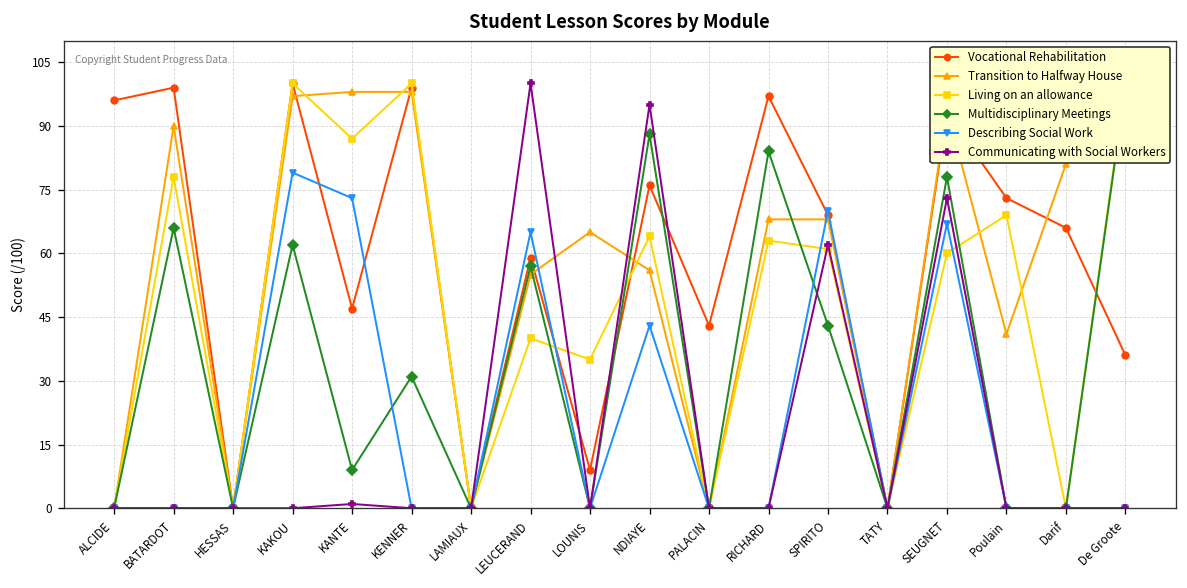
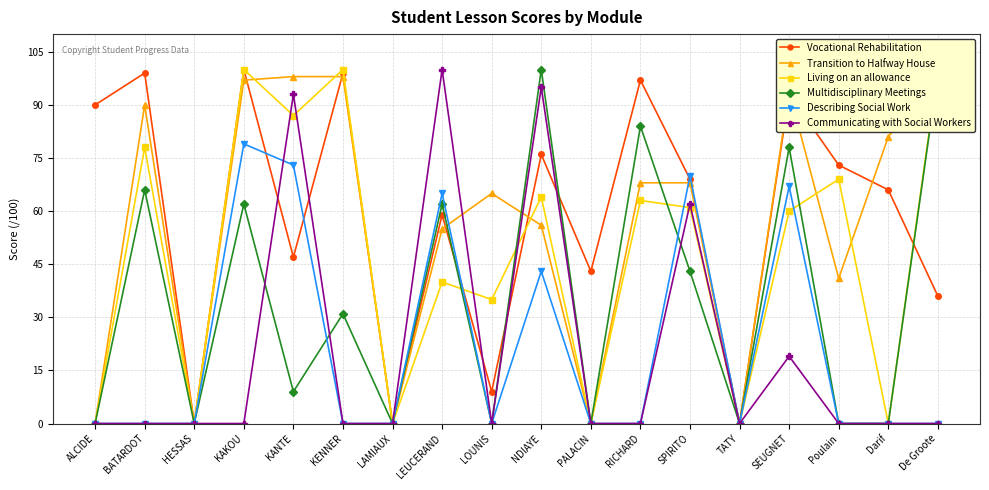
  {
    "Vocational Rehabilitation": {
-     "ALCIDE": 96,
+     "ALCIDE": 90,
      "BATARDOT": 99,
      "KANTE": 47,
      "KENNER": 99,
      "LEUCERAND": 59,
      "LOUNIS": 9,
      "NDIAYE": 76,
      "PALACIN": 43,
      "RICHARD": 97,
      "SPIRITO": 69,
      "Poulain": 73,
      "Darif": 66,
      "De Groote": 36
    },
    "Multidisciplinary Meetings": {
      "BATARDOT": 66,
      "KAKOU": 62,
      "KANTE": 9,
      "KENNER": 31,
-     "LEUCERAND": 57,
-     "NDIAYE": 88,
+     "LEUCERAND": 62,
+     "NDIAYE": 100,
      "RICHARD": 84,
      "SPIRITO": 43,
      "SEUGNET": 78
    },
    "Describing Social Work": {
      "KAKOU": 79,
      "KANTE": 73,
      "LEUCERAND": 65,
      "NDIAYE": 43,
      "SPIRITO": 70,
      "SEUGNET": 67
    },
    "Communicating with Social Workers": {
      "KAKOU": 0,
-     "KANTE": 1,
+     "KANTE": 93,
      "LEUCERAND": 100,
      "NDIAYE": 95,
      "SPIRITO": 62,
-     "SEUGNET": 73
+     "SEUGNET": 19
    }
  }
